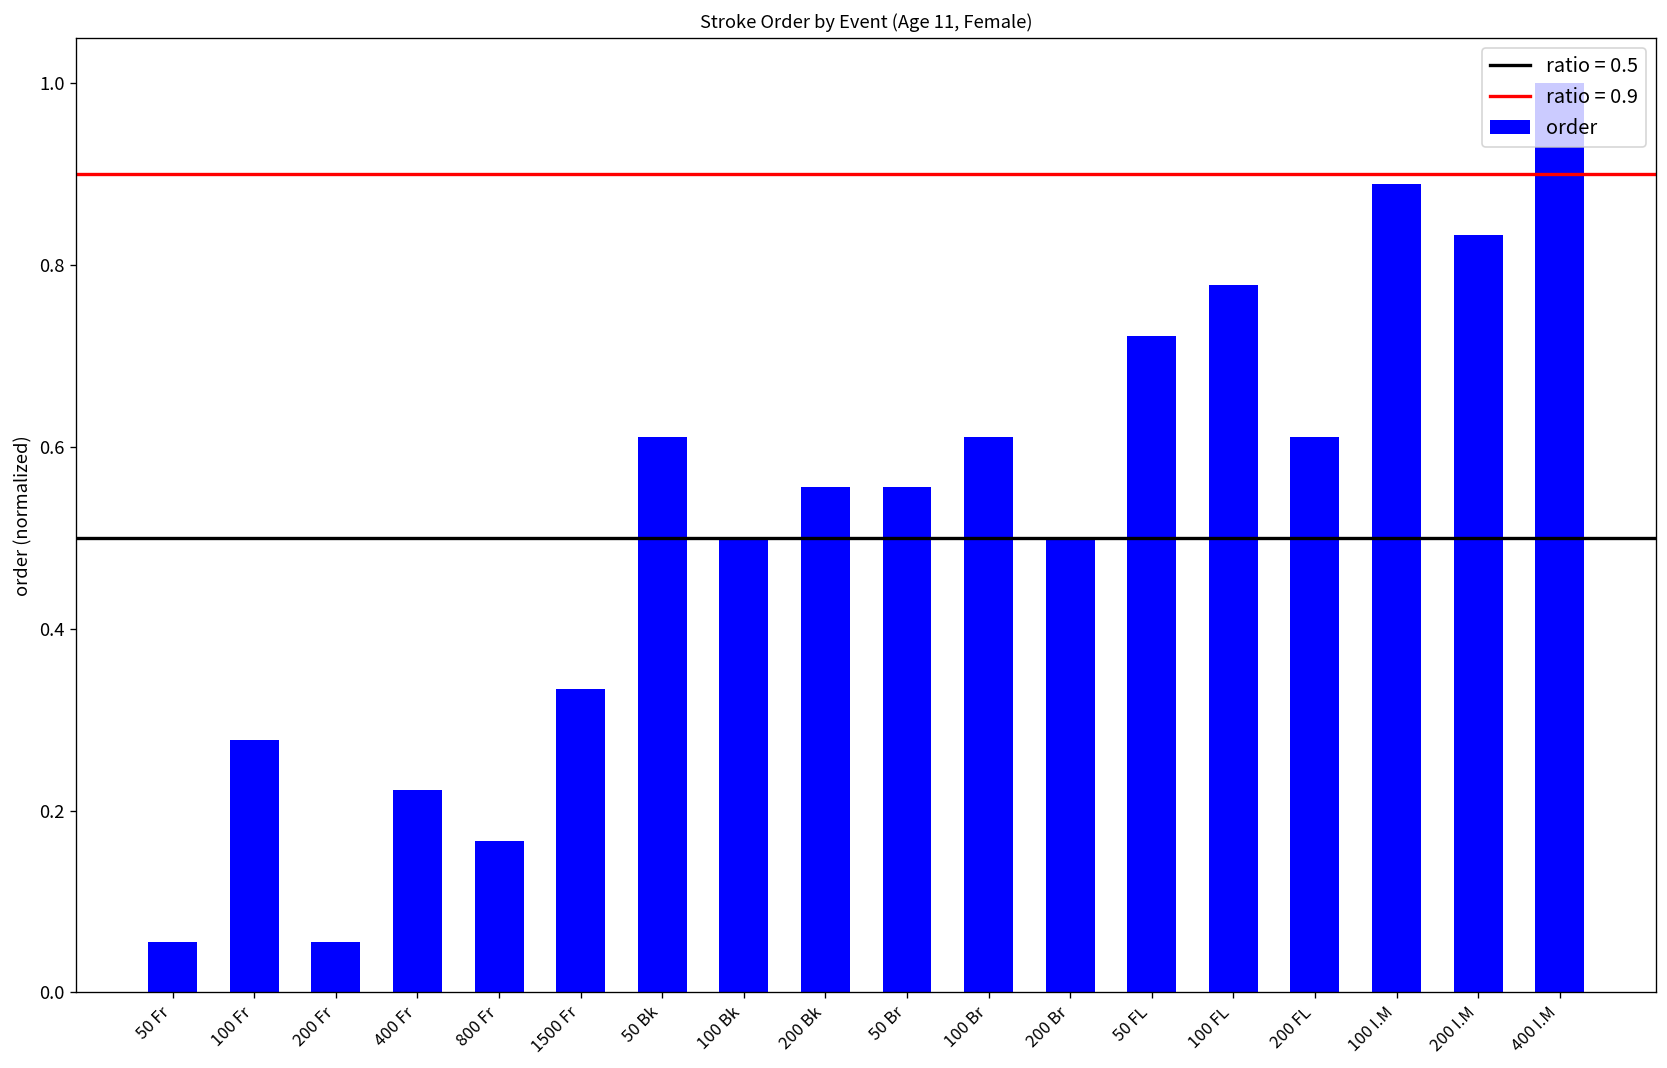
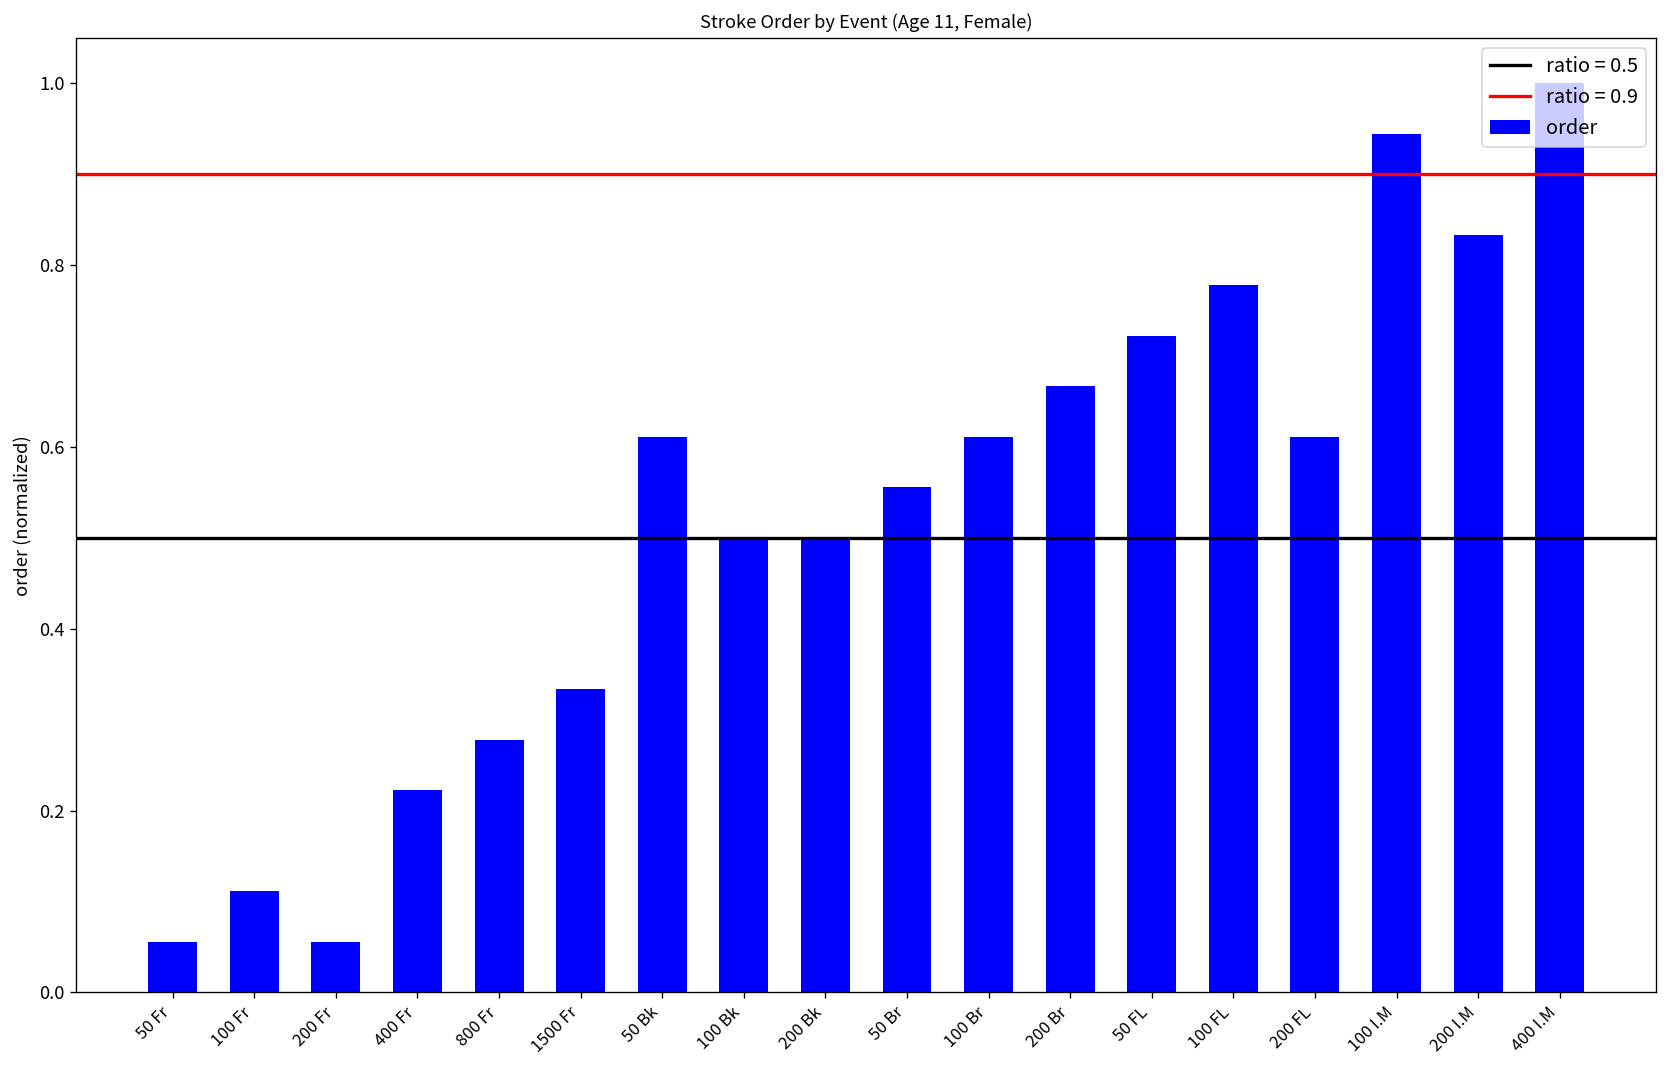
  {
    "50 Fr": 0.06,
-   "100 Fr": 0.28,
+   "100 Fr": 0.11,
    "200 Fr": 0.06,
    "400 Fr": 0.22,
-   "800 Fr": 0.17,
+   "800 Fr": 0.28,
    "1500 Fr": 0.33,
    "50 Bk": 0.61,
    "100 Bk": 0.50,
-   "200 Bk": 0.56,
+   "200 Bk": 0.50,
    "50 Br": 0.56,
    "100 Br": 0.61,
-   "200 Br": 0.50,
+   "200 Br": 0.67,
    "50 FL": 0.72,
    "100 FL": 0.78,
    "200 FL": 0.61,
-   "100 I.M": 0.89,
+   "100 I.M": 0.94,
    "200 I.M": 0.83
  }
